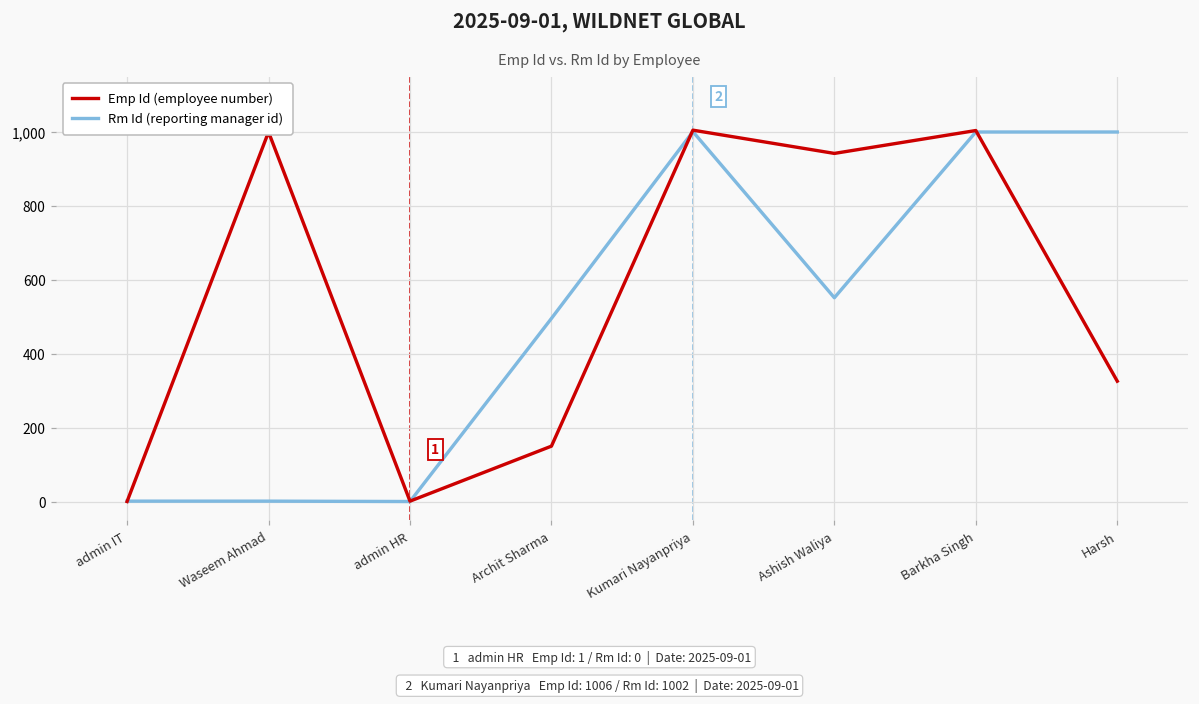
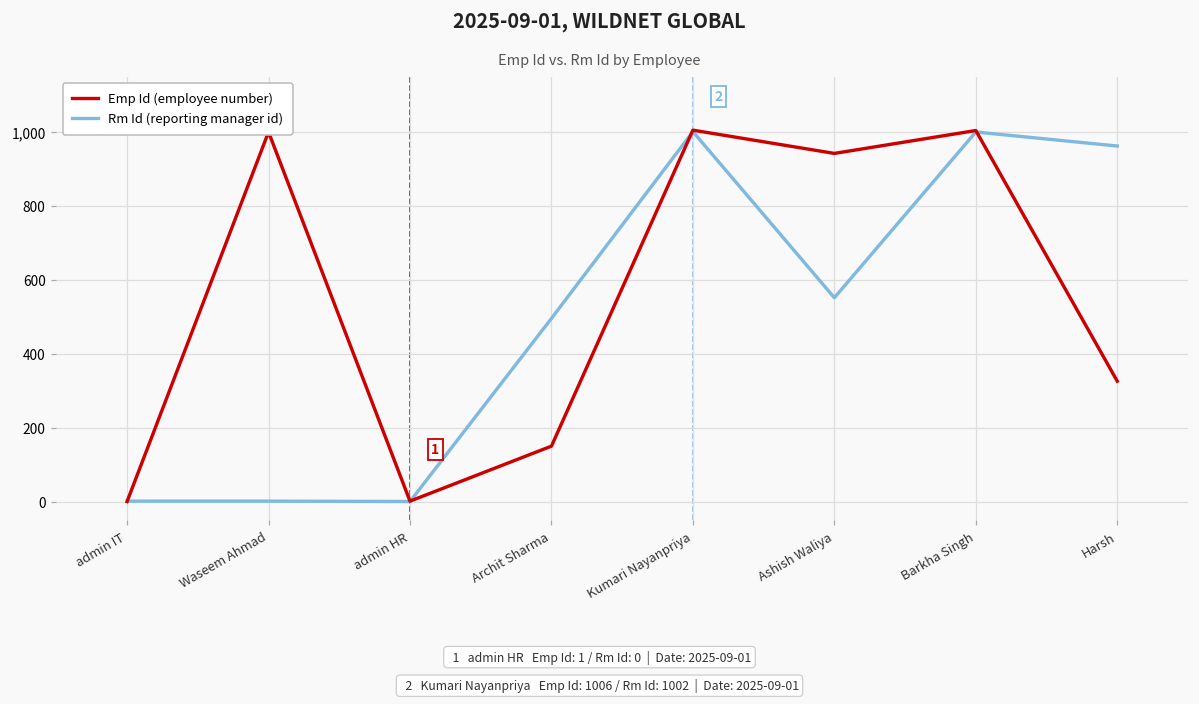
  {
    "Emp Id (employee number)": {
      "Archit Sharma": "150",
      "Ashish Waliya": "940",
      "Harsh": "330"
    },
    "Rm Id (reporting manager id)": {
      "Waseem Ahmad": "0",
      "Archit Sharma": "500",
      "Ashish Waliya": "550",
-     "Harsh": "1,000"
+     "Harsh": "960"
    }
  }
